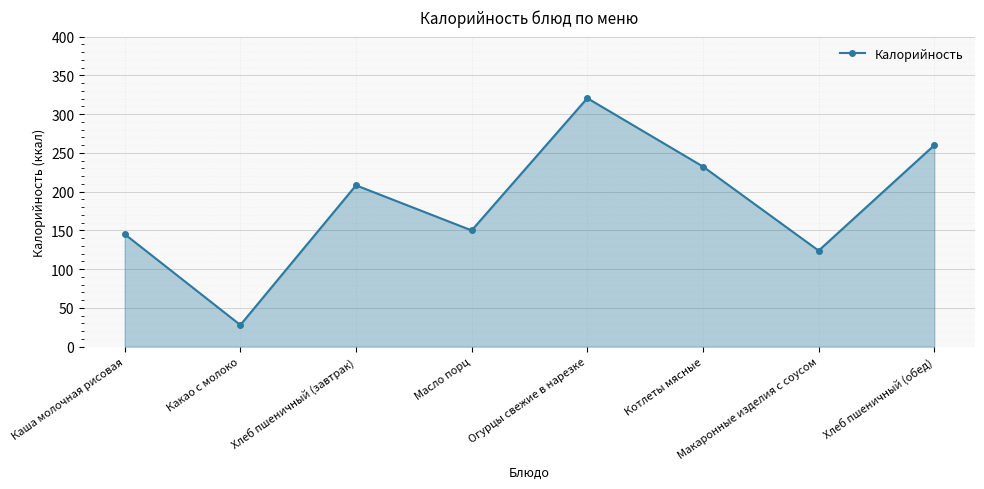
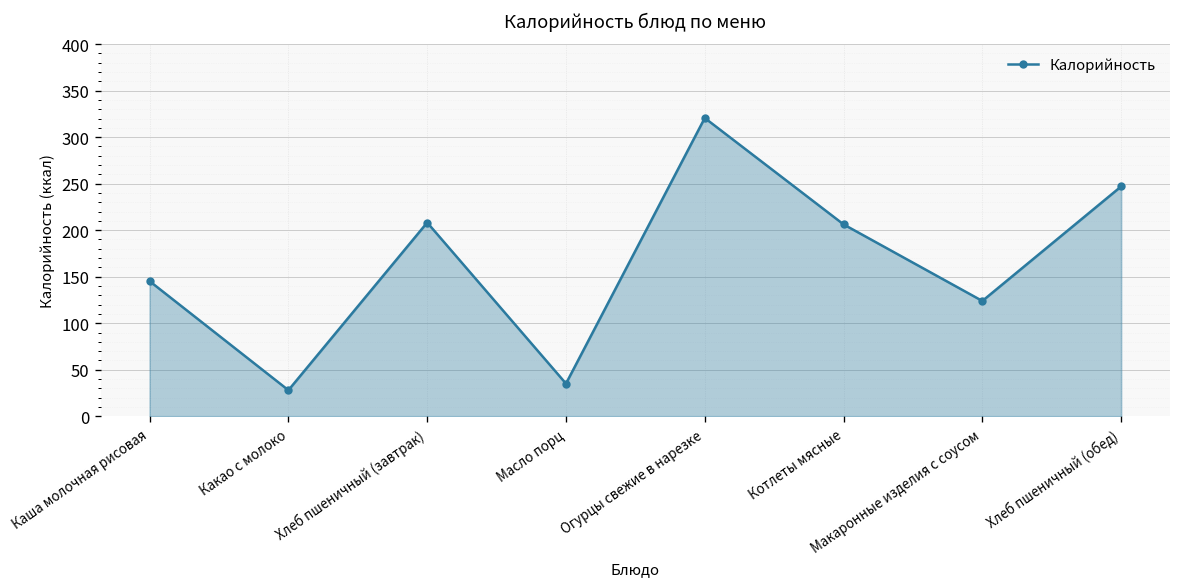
  {
    "Каша молочная рисовая": 150,
    "Какао с молоко": 30,
    "Хлеб пшеничный (завтрак)": 210,
-   "Масло порц": 150,
+   "Масло порц": 40,
    "Огурцы свежие в нарезке": 320,
-   "Котлеты мясные": 230,
+   "Котлеты мясные": 210,
    "Макаронные изделия с соусом": 120,
-   "Хлеб пшеничный (обед)": 260
+   "Хлеб пшеничный (обед)": 250
  }
